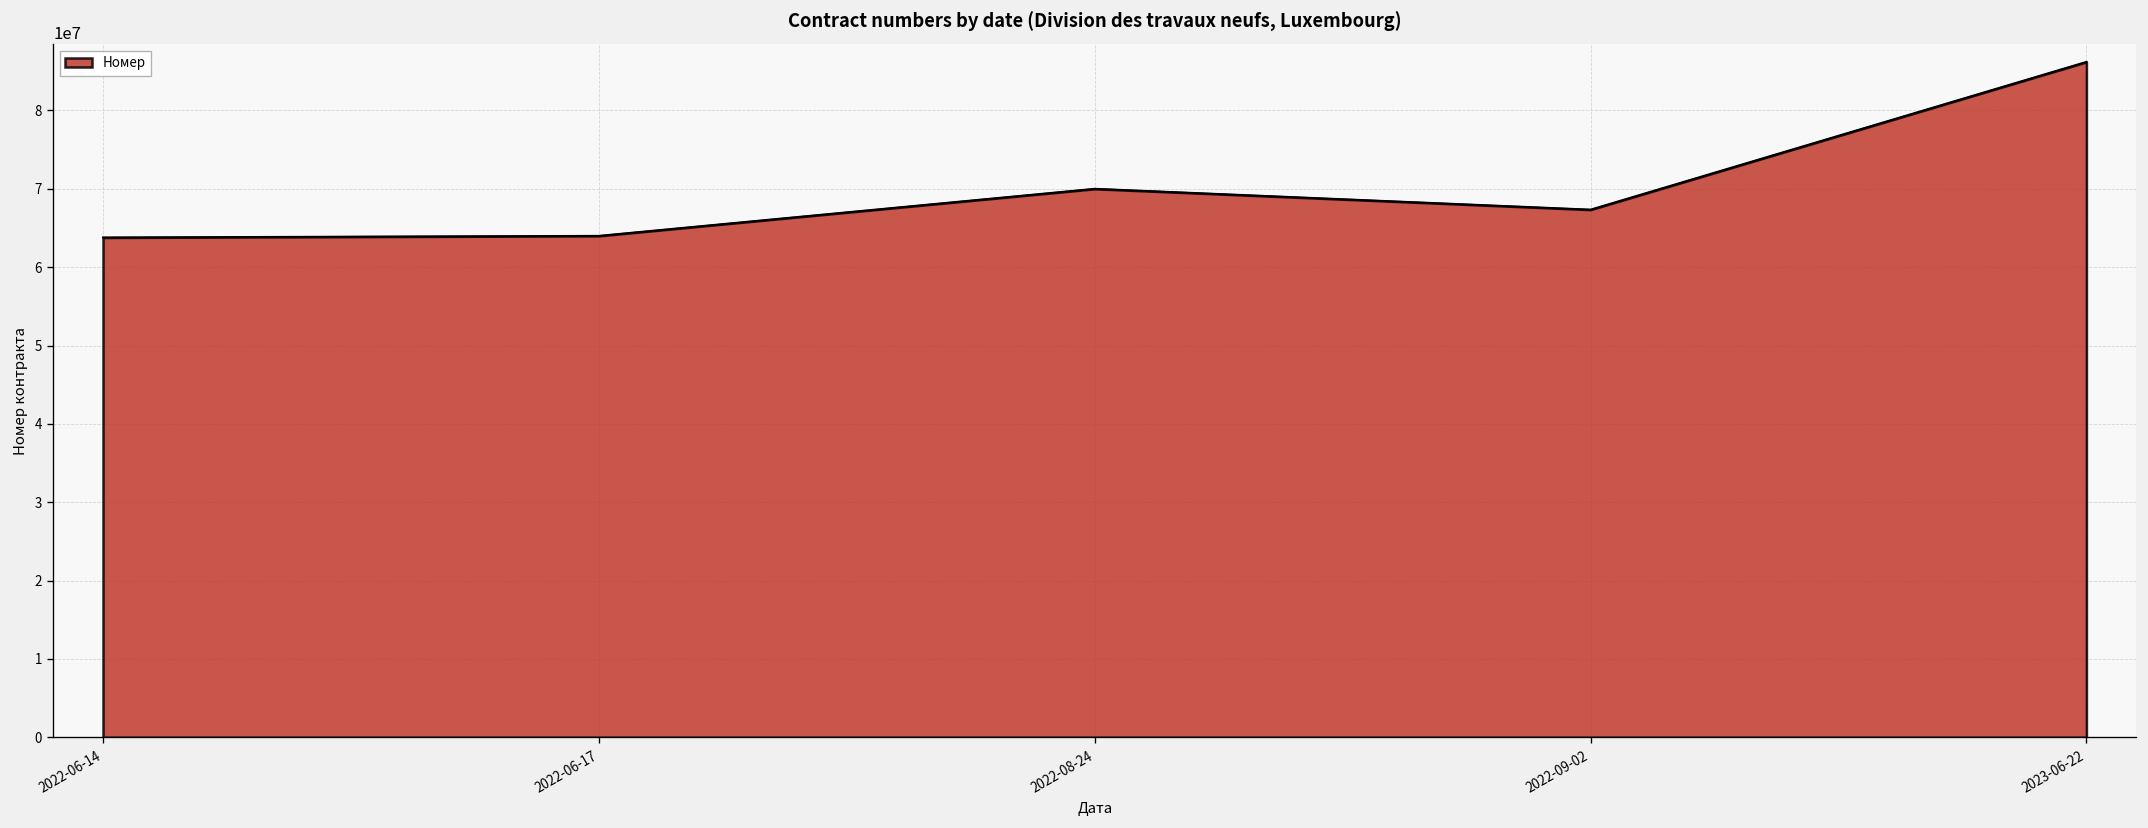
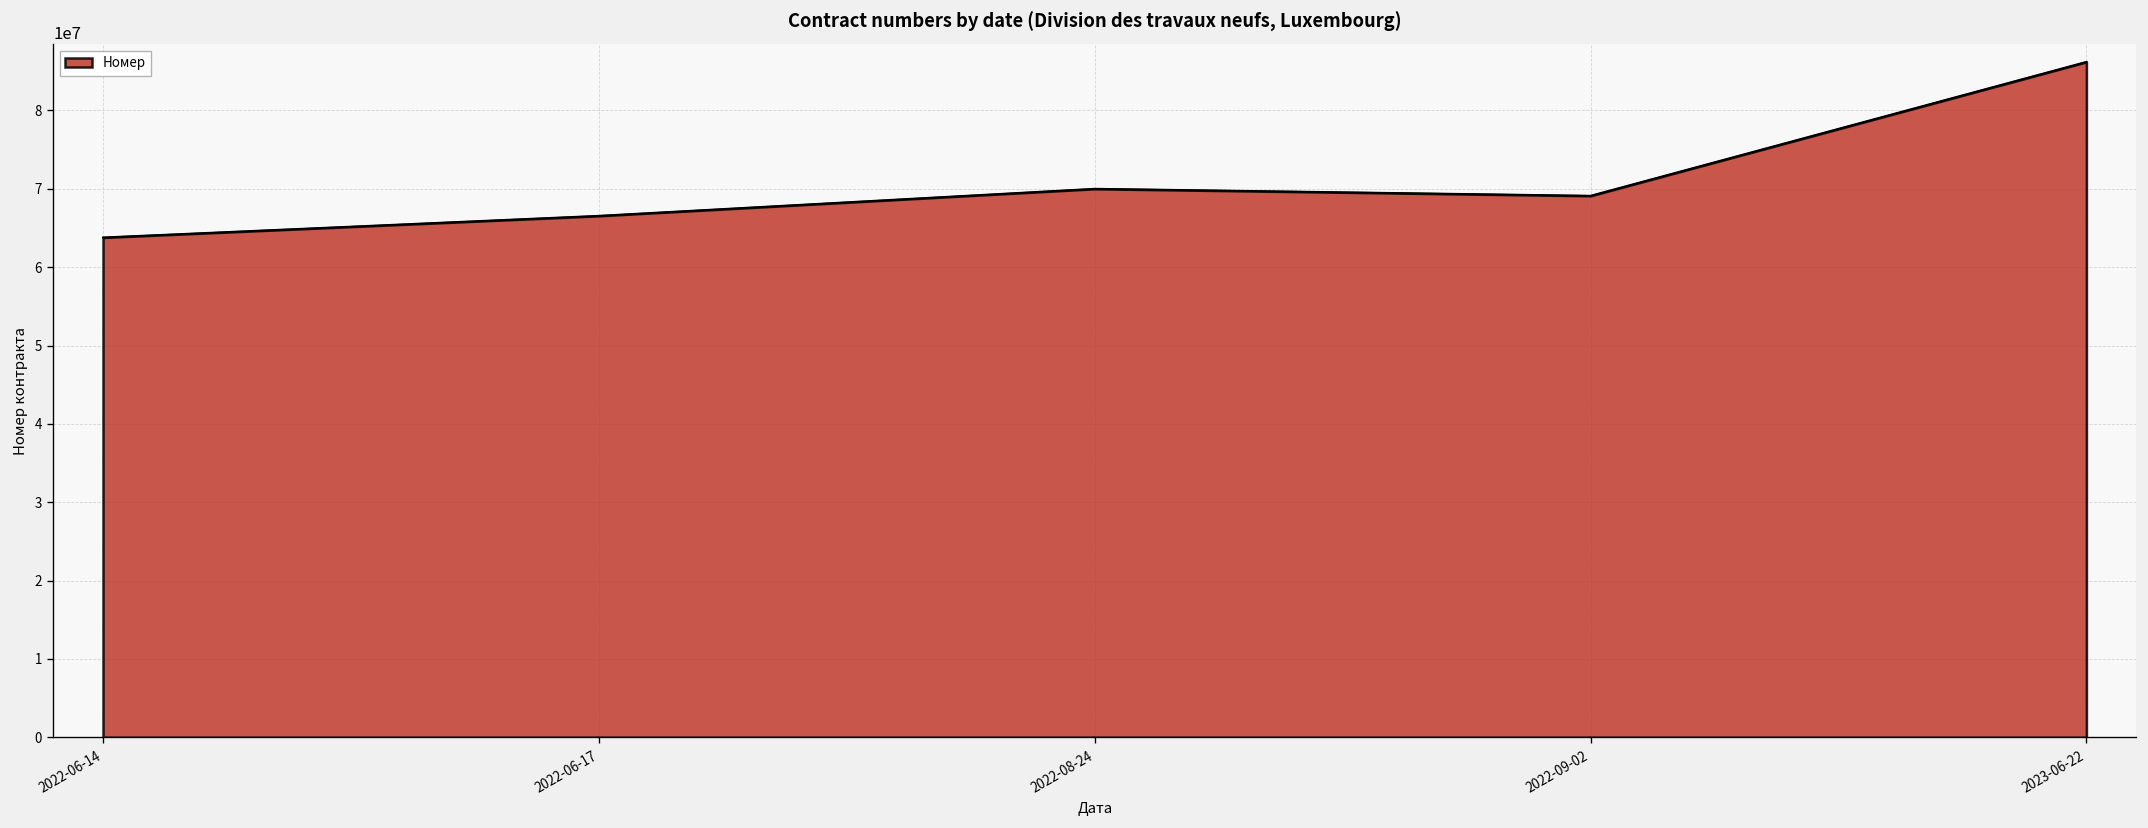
  {
    "2022-06-14": 64000000,
-   "2022-06-17": 64000000,
+   "2022-06-17": 67000000,
    "2022-08-24": 70000000,
-   "2022-09-02": 67000000,
+   "2022-09-02": 69000000,
    "2023-06-22": 86000000
  }
